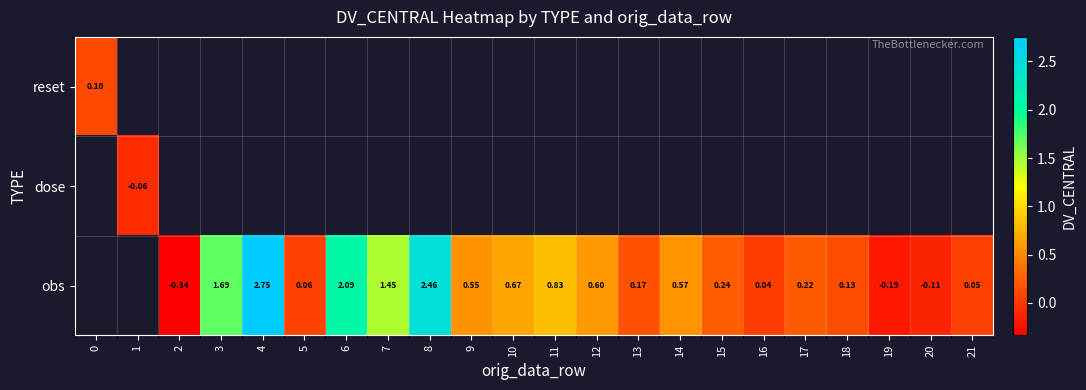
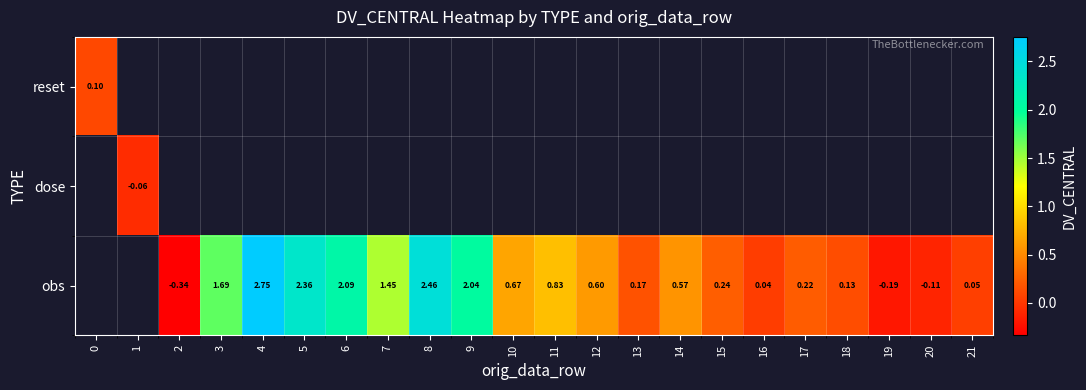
  {
    "reset": {
      "0": 0.10
    },
    "dose": {
      "1": -0.06
    },
    "obs": {
      "2": -0.34,
      "3": 1.69,
      "4": 2.75,
-     "5": 0.06,
+     "5": 2.36,
      "6": 2.09,
      "7": 1.45,
      "8": 2.46,
-     "9": 0.55,
+     "9": 2.04,
      "10": 0.67,
      "11": 0.83,
      "12": 0.60,
      "13": 0.17,
      "14": 0.57,
      "15": 0.24,
      "16": 0.04,
      "17": 0.22,
      "18": 0.13,
      "19": -0.19,
      "20": -0.11,
      "21": 0.05
    }
  }
